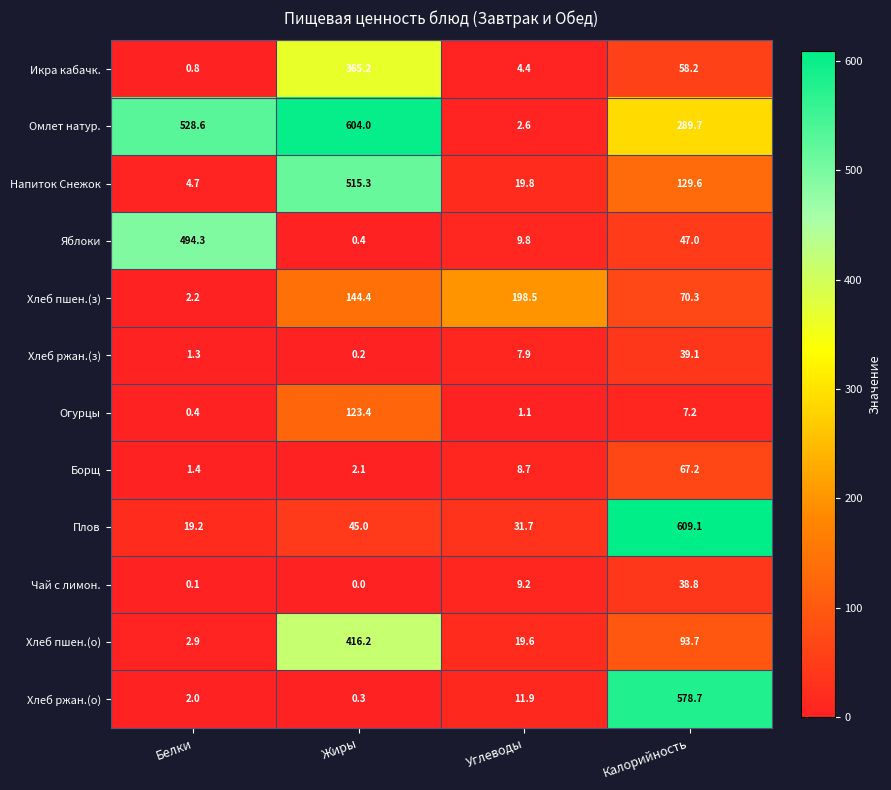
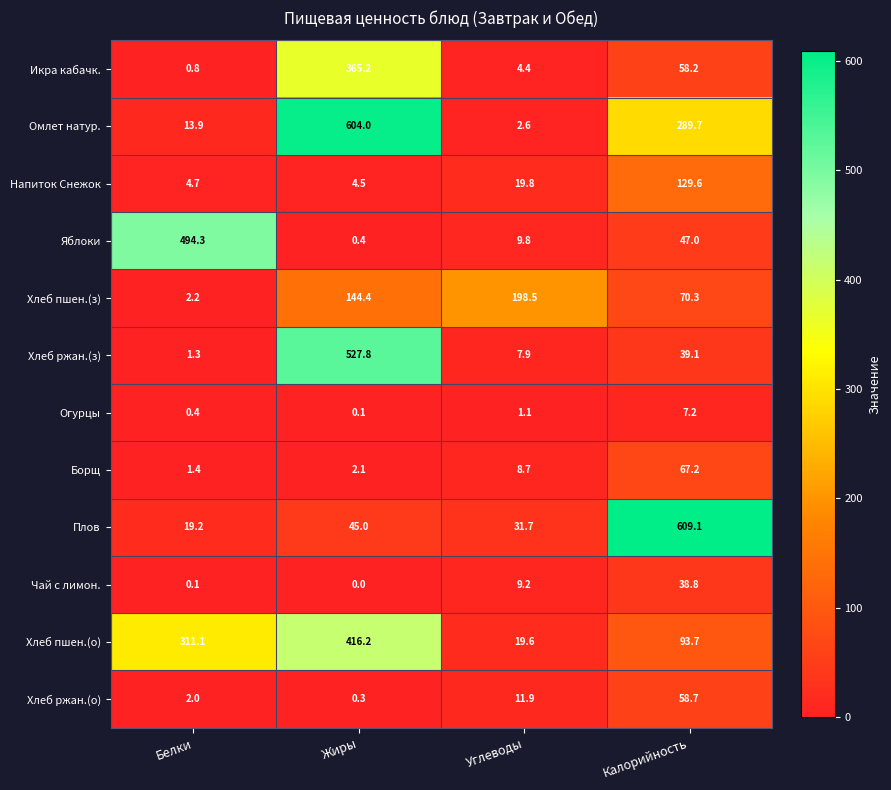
  {
    "Икра кабачк.": {
      "Белки": 0.8,
      "Жиры": 365.2,
      "Углеводы": 4.4,
      "Калорийность": 58.2
    },
    "Омлет натур.": {
-     "Белки": 528.6,
+     "Белки": 13.9,
      "Жиры": 604.0,
      "Углеводы": 2.6,
      "Калорийность": 289.7
    },
    "Напиток Снежок": {
      "Белки": 4.7,
-     "Жиры": 515.3,
+     "Жиры": 4.5,
      "Углеводы": 19.8,
      "Калорийность": 129.6
    },
    "Яблоки": {
      "Белки": 494.3,
      "Жиры": 0.4,
      "Углеводы": 9.8,
      "Калорийность": 47.0
    },
    "Хлеб пшен.(з)": {
      "Белки": 2.2,
      "Жиры": 144.4,
      "Углеводы": 198.5,
      "Калорийность": 70.3
    },
    "Хлеб ржан.(з)": {
      "Белки": 1.3,
-     "Жиры": 0.2,
+     "Жиры": 527.8,
      "Углеводы": 7.9,
      "Калорийность": 39.1
    },
    "Огурцы": {
      "Белки": 0.4,
-     "Жиры": 123.4,
+     "Жиры": 0.1,
      "Углеводы": 1.1,
      "Калорийность": 7.2
    },
    "Борщ": {
      "Белки": 1.4,
      "Жиры": 2.1,
      "Углеводы": 8.7,
      "Калорийность": 67.2
    },
    "Плов": {
      "Белки": 19.2,
      "Жиры": 45.0,
      "Углеводы": 31.7,
      "Калорийность": 609.1
    },
    "Чай с лимон.": {
      "Белки": 0.1,
      "Жиры": 0.0,
      "Углеводы": 9.2,
      "Калорийность": 38.8
    },
    "Хлеб пшен.(о)": {
-     "Белки": 2.9,
+     "Белки": 311.1,
      "Жиры": 416.2,
      "Углеводы": 19.6,
      "Калорийность": 93.7
    },
    "Хлеб ржан.(о)": {
      "Белки": 2.0,
      "Жиры": 0.3,
      "Углеводы": 11.9,
-     "Калорийность": 578.7
+     "Калорийность": 58.7
    }
  }
